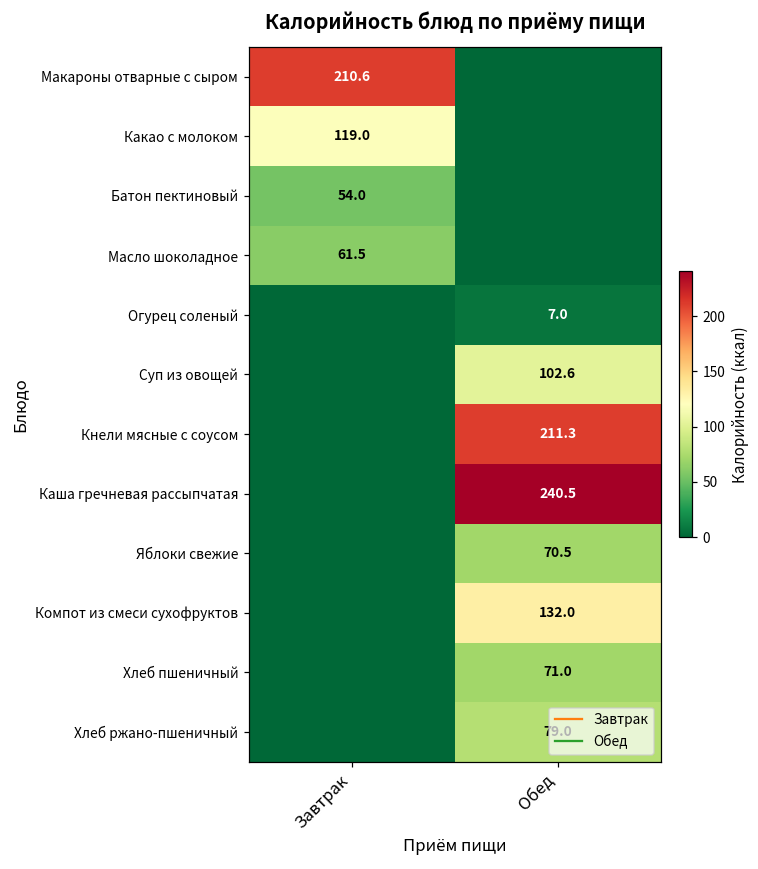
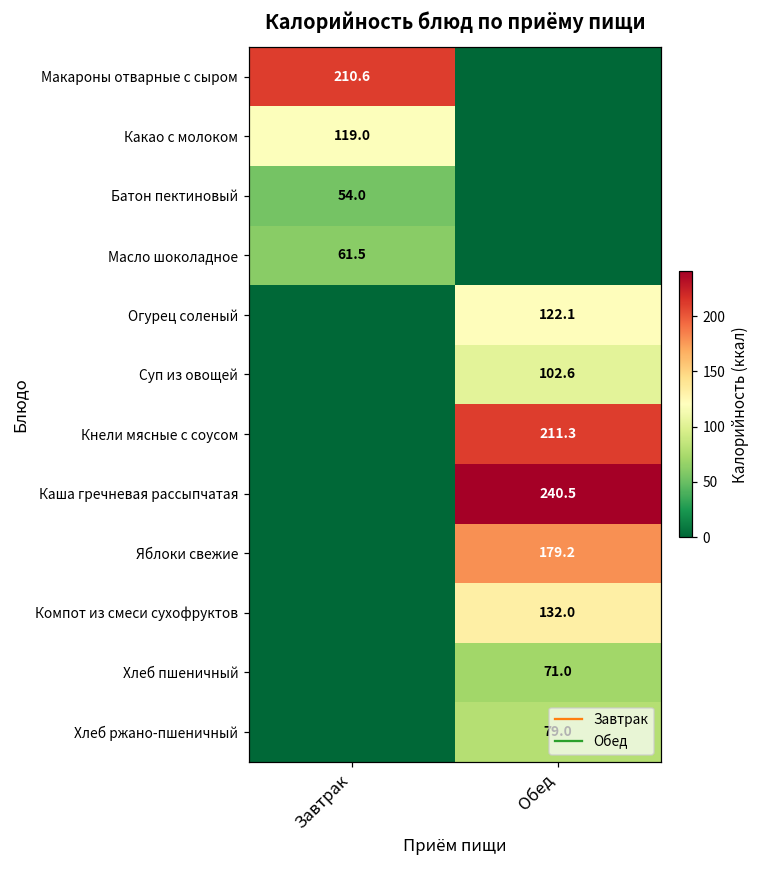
  {
    "Макароны отварные с сыром": {
      "Завтрак": 210.6
    },
    "Какао с молоком": {
      "Завтрак": 119.0
    },
    "Батон пектиновый": {
      "Завтрак": 54.0
    },
    "Масло шоколадное": {
      "Завтрак": 61.5
    },
    "Огурец соленый": {
-     "Обед": 7.0
+     "Обед": 122.1
    },
    "Суп из овощей": {
      "Обед": 102.6
    },
    "Кнели мясные с соусом": {
      "Обед": 211.3
    },
    "Каша гречневая рассыпчатая": {
      "Обед": 240.5
    },
    "Яблоки свежие": {
-     "Обед": 70.5
+     "Обед": 179.2
    },
    "Компот из смеси сухофруктов": {
      "Обед": 132.0
    },
    "Хлеб пшеничный": {
      "Обед": 71.0
    }
  }
